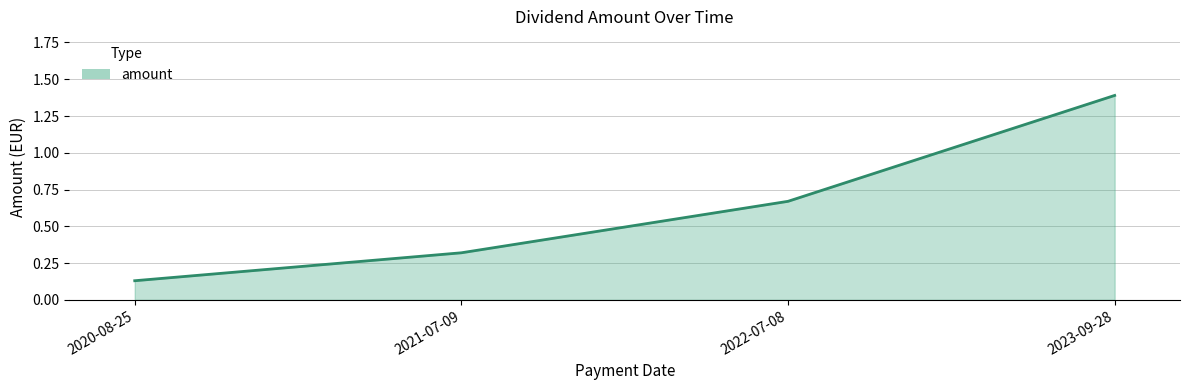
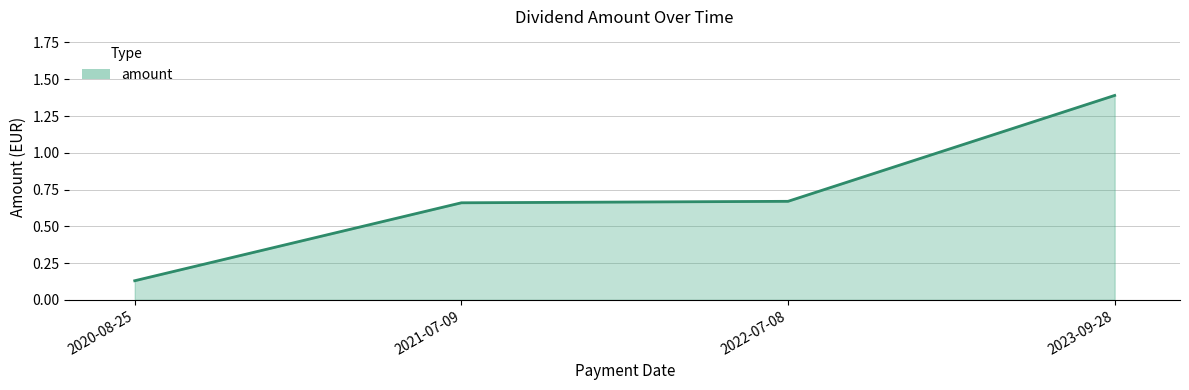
  {
    "2020-08-25": 0.13,
-   "2021-07-09": 0.32,
+   "2021-07-09": 0.66,
    "2022-07-08": 0.67,
    "2023-09-28": 1.39
  }
